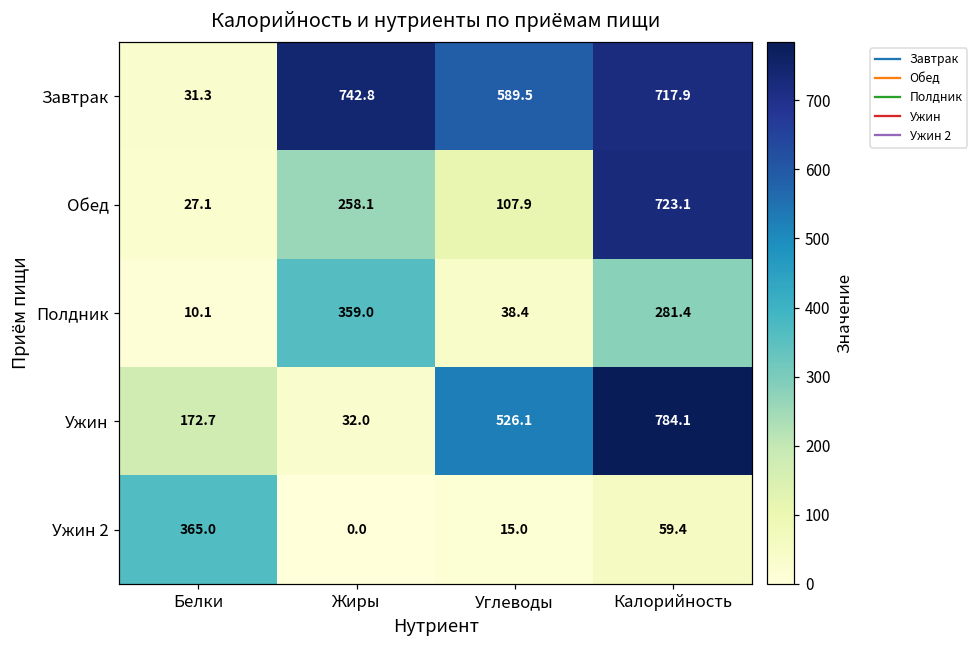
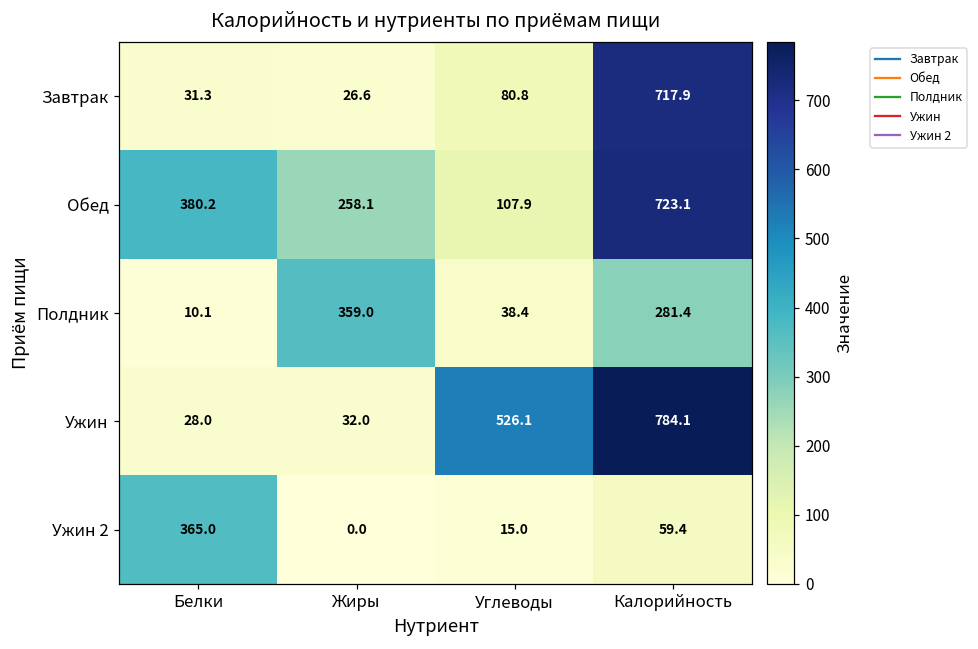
  {
    "Завтрак": {
      "Белки": 31.3,
-     "Жиры": 742.8,
-     "Углеводы": 589.5,
+     "Жиры": 26.6,
+     "Углеводы": 80.8,
      "Калорийность": 717.9
    },
    "Обед": {
-     "Белки": 27.1,
+     "Белки": 380.2,
      "Жиры": 258.1,
      "Углеводы": 107.9,
      "Калорийность": 723.1
    },
    "Полдник": {
      "Белки": 10.1,
      "Жиры": 359.0,
      "Углеводы": 38.4,
      "Калорийность": 281.4
    },
    "Ужин": {
-     "Белки": 172.7,
+     "Белки": 28.0,
      "Жиры": 32.0,
      "Углеводы": 526.1,
      "Калорийность": 784.1
    },
    "Ужин 2": {
      "Белки": 365.0,
      "Жиры": 0.0,
      "Углеводы": 15.0,
      "Калорийность": 59.4
    }
  }
